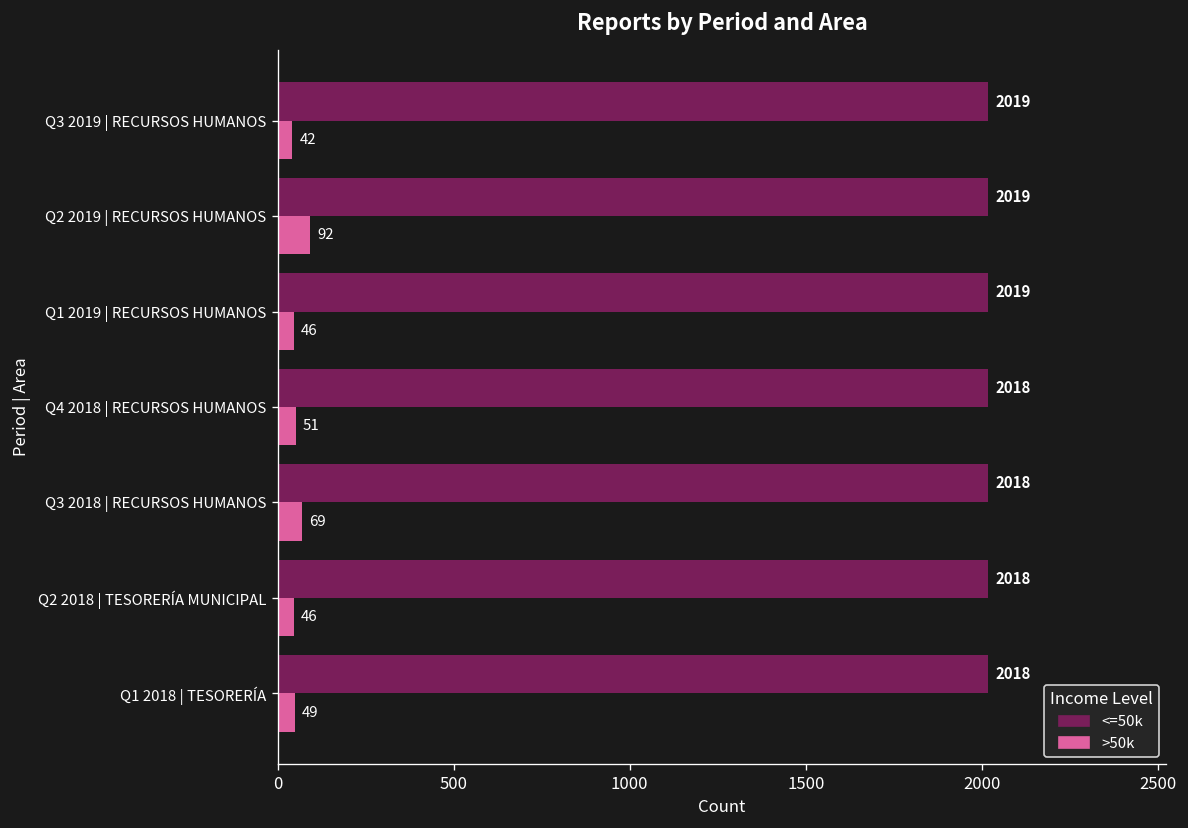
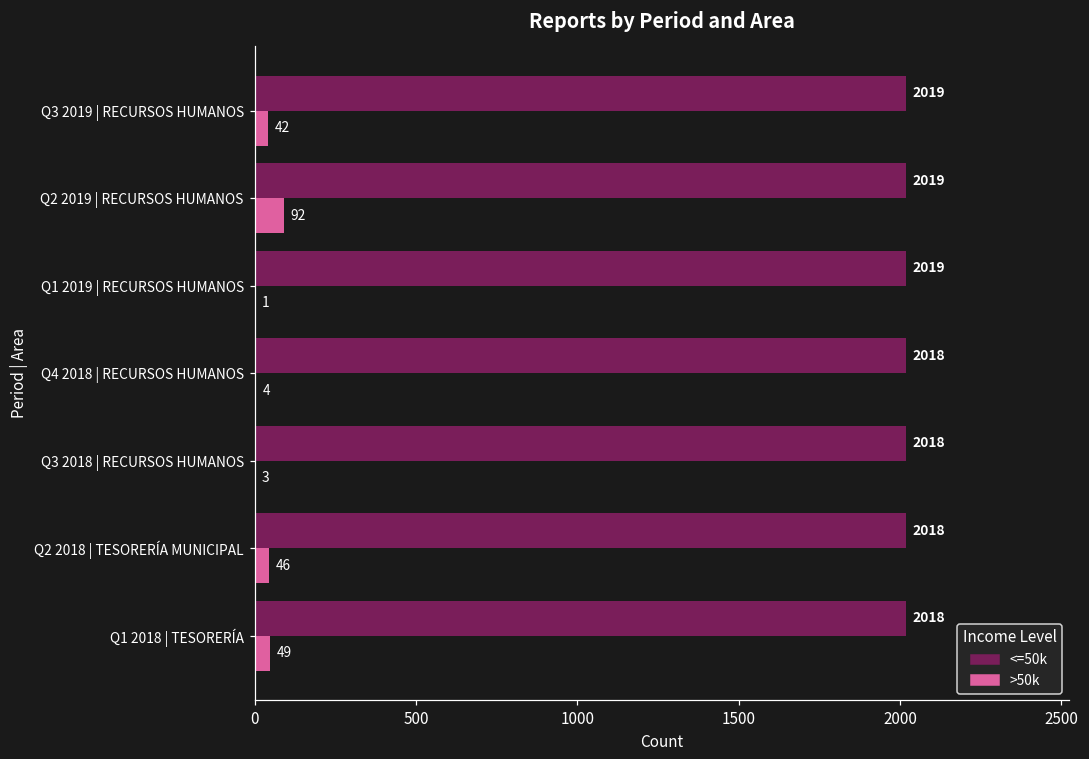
  {
    "<=50k": {
      "Q3 2019 | RECURSOS HUMANOS": 2019,
      "Q2 2019 | RECURSOS HUMANOS": 2019,
      "Q1 2019 | RECURSOS HUMANOS": 2019,
      "Q4 2018 | RECURSOS HUMANOS": 2018,
      "Q3 2018 | RECURSOS HUMANOS": 2018,
      "Q2 2018 | TESORERÍA MUNICIPAL": 2018,
      "Q1 2018 | TESORERÍA": 2018
    },
    ">50k": {
      "Q3 2019 | RECURSOS HUMANOS": 42,
      "Q2 2019 | RECURSOS HUMANOS": 92,
-     "Q1 2019 | RECURSOS HUMANOS": 46,
-     "Q4 2018 | RECURSOS HUMANOS": 51,
-     "Q3 2018 | RECURSOS HUMANOS": 69,
+     "Q1 2019 | RECURSOS HUMANOS": 1,
+     "Q4 2018 | RECURSOS HUMANOS": 4,
+     "Q3 2018 | RECURSOS HUMANOS": 3,
      "Q2 2018 | TESORERÍA MUNICIPAL": 46,
      "Q1 2018 | TESORERÍA": 49
    }
  }
